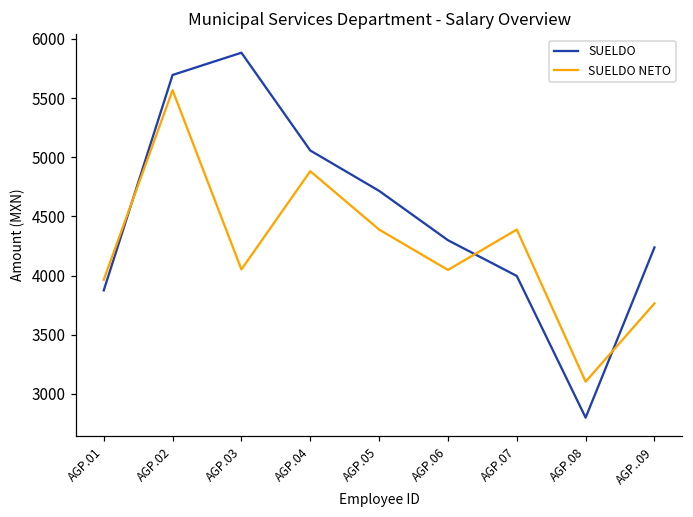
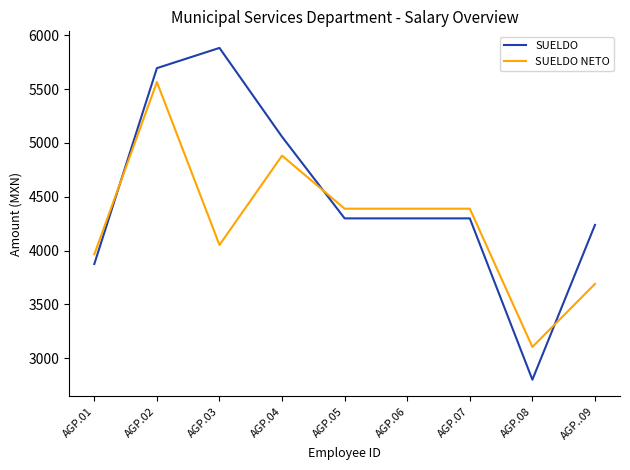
  {
    "SUELDO": {
      "AGP.01": 3880,
      "AGP.02": 5700,
      "AGP.03": 5880,
      "AGP.04": 5060,
-     "AGP.05": 4720,
+     "AGP.05": 4300,
      "AGP.06": 4300,
-     "AGP.07": 4000,
+     "AGP.07": 4300,
      "AGP.08": 2800,
      "AGP..09": 4240
    },
    "SUELDO NETO": {
      "AGP.01": 3970,
      "AGP.02": 5570,
      "AGP.03": 4050,
      "AGP.04": 4880,
      "AGP.05": 4390,
-     "AGP.06": 4050,
+     "AGP.06": 4390,
      "AGP.07": 4390,
      "AGP.08": 3100,
-     "AGP..09": 3770
+     "AGP..09": 3690
    }
  }
